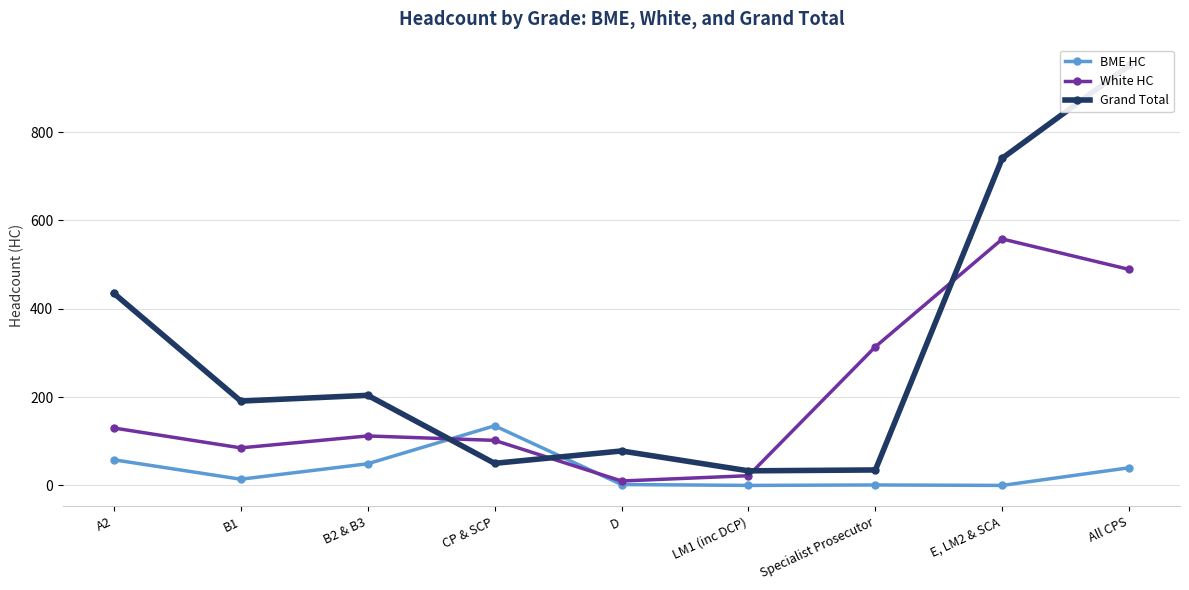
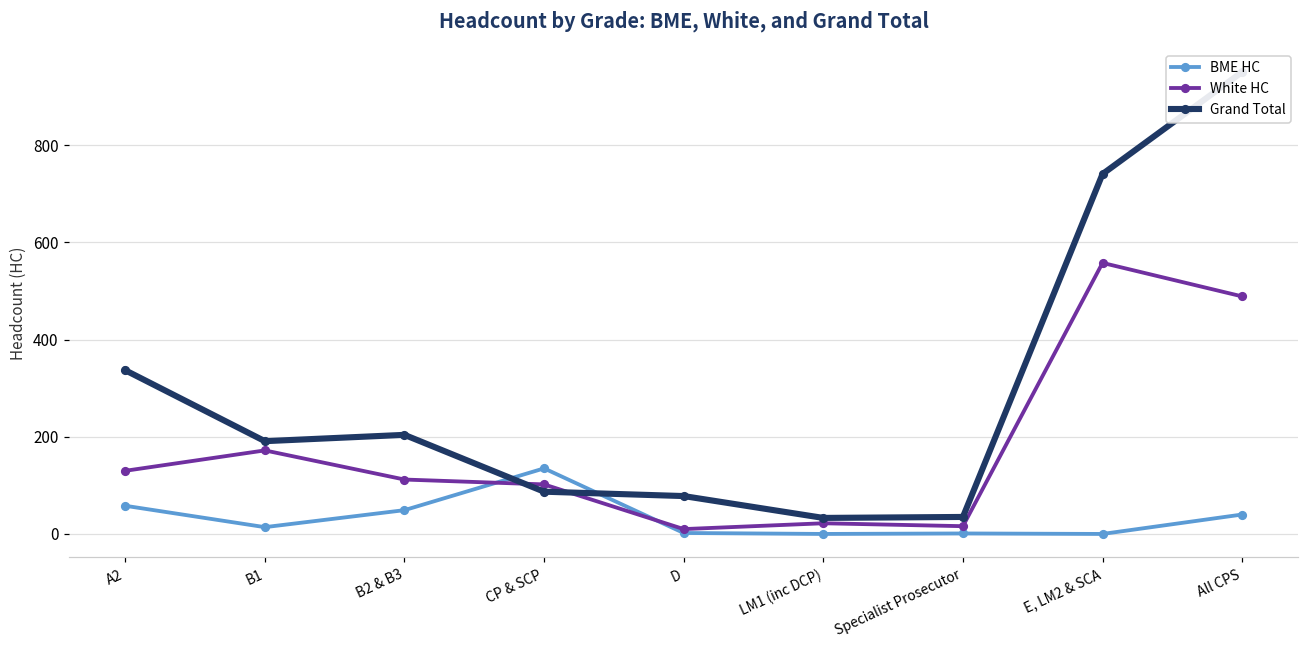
  {
    "BME HC": {
      "A2": 60,
      "B1": 10,
      "B2 & B3": 50,
      "CP & SCP": 140,
      "D": 0,
      "LM1 (inc DCP)": 0,
      "Specialist Prosecutor": 0,
      "E, LM2 & SCA": 0,
      "All CPS": 40
    },
    "White HC": {
      "A2": 130,
-     "B1": 90,
+     "B1": 170,
      "B2 & B3": 110,
      "CP & SCP": 100,
      "D": 10,
      "LM1 (inc DCP)": 20,
-     "Specialist Prosecutor": 310,
+     "Specialist Prosecutor": 20,
      "E, LM2 & SCA": 560,
      "All CPS": 490
    },
    "Grand Total": {
-     "A2": 440,
+     "A2": 340,
      "B1": 190,
      "B2 & B3": 200,
-     "CP & SCP": 50,
+     "CP & SCP": 90,
      "D": 80,
      "LM1 (inc DCP)": 30,
      "Specialist Prosecutor": 40,
      "E, LM2 & SCA": 740
    }
  }
